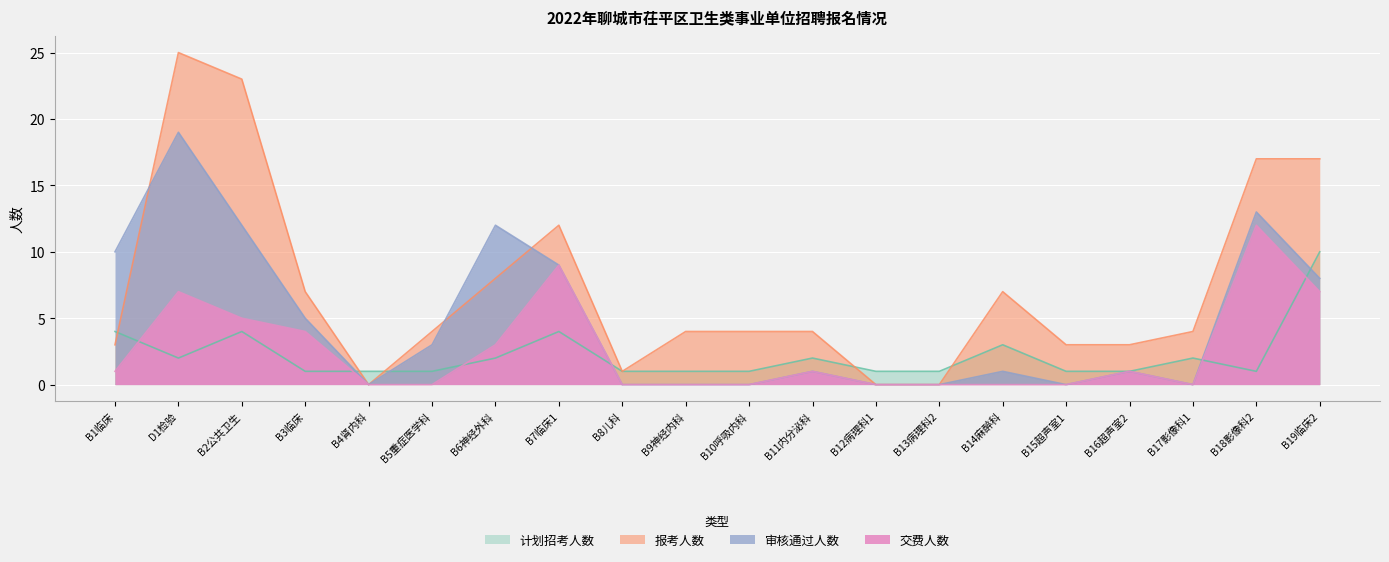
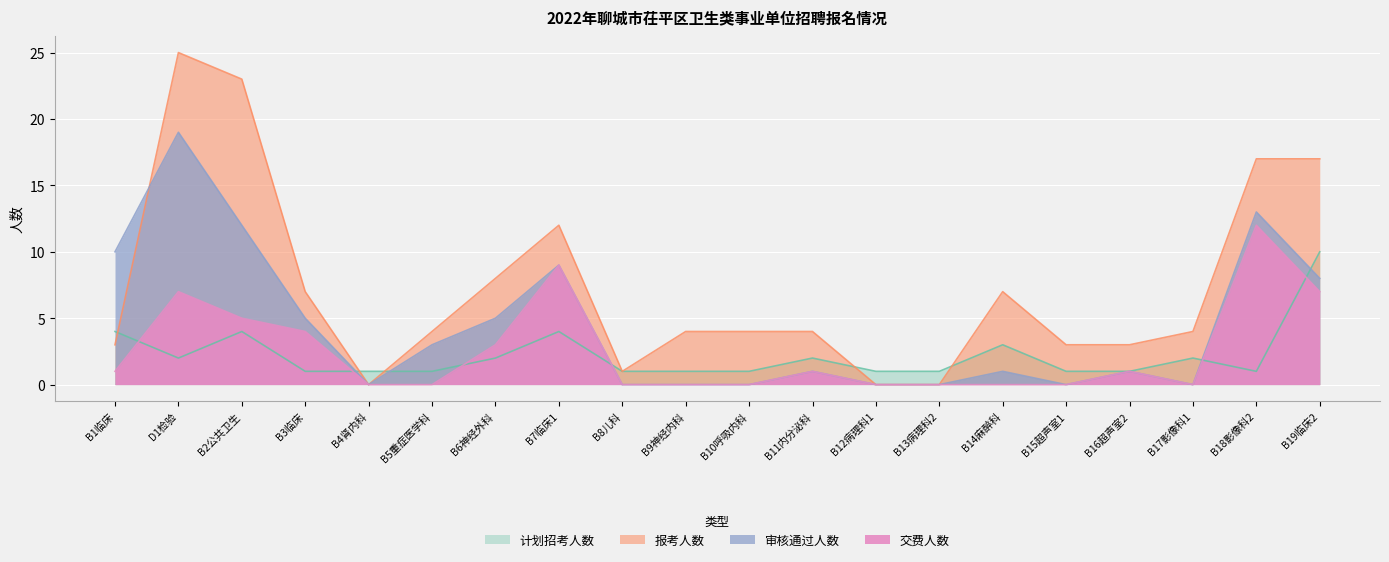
  {
    "计划招考人数": {
      "B1临床": 4,
      "D1检验": 2,
      "B2公共卫生": 4,
      "B3临床": 1,
      "B4肾内科": 1,
      "B5重症医学科": 1,
      "B6神经外科": 2,
      "B7临床1": 4,
      "B9神经内科": 1,
      "B10呼吸内科": 1,
      "B11内分泌科": 2,
      "B12病理科1": 1,
      "B13病理科2": 1,
      "B14麻醉科": 3,
      "B15超声室1": 1,
      "B17影像科1": 2,
      "B18影像科2": 1,
      "B19临床2": 10
    },
    "报考人数": {
      "B1临床": 3,
      "D1检验": 25,
      "B2公共卫生": 23,
      "B3临床": 7,
      "B5重症医学科": 4,
      "B6神经外科": 8,
      "B7临床1": 12,
      "B9神经内科": 4,
      "B10呼吸内科": 4,
      "B11内分泌科": 4,
      "B14麻醉科": 7,
      "B15超声室1": 3,
      "B16超声室2": 3,
      "B17影像科1": 4,
      "B18影像科2": 17,
      "B19临床2": 17
    },
    "审核通过人数": {
      "B1临床": 10,
      "D1检验": 19,
      "B2公共卫生": 12,
      "B3临床": 5,
      "B5重症医学科": 3,
-     "B6神经外科": 12,
+     "B6神经外科": 5,
      "B14麻醉科": 1,
      "B18影像科2": 13,
      "B19临床2": 8
    },
    "交费人数": {
      "B1临床": 1,
      "D1检验": 7,
      "B2公共卫生": 5,
      "B3临床": 4,
      "B5重症医学科": 0,
      "B6神经外科": 3,
      "B14麻醉科": 0,
      "B18影像科2": 12,
      "B19临床2": 7
    }
  }
